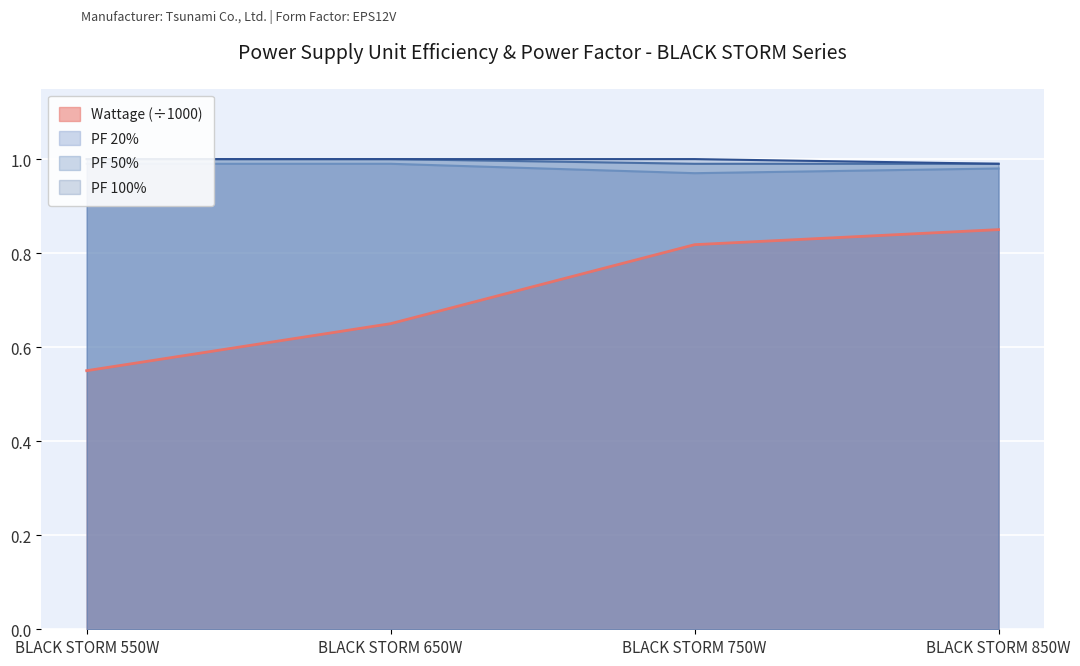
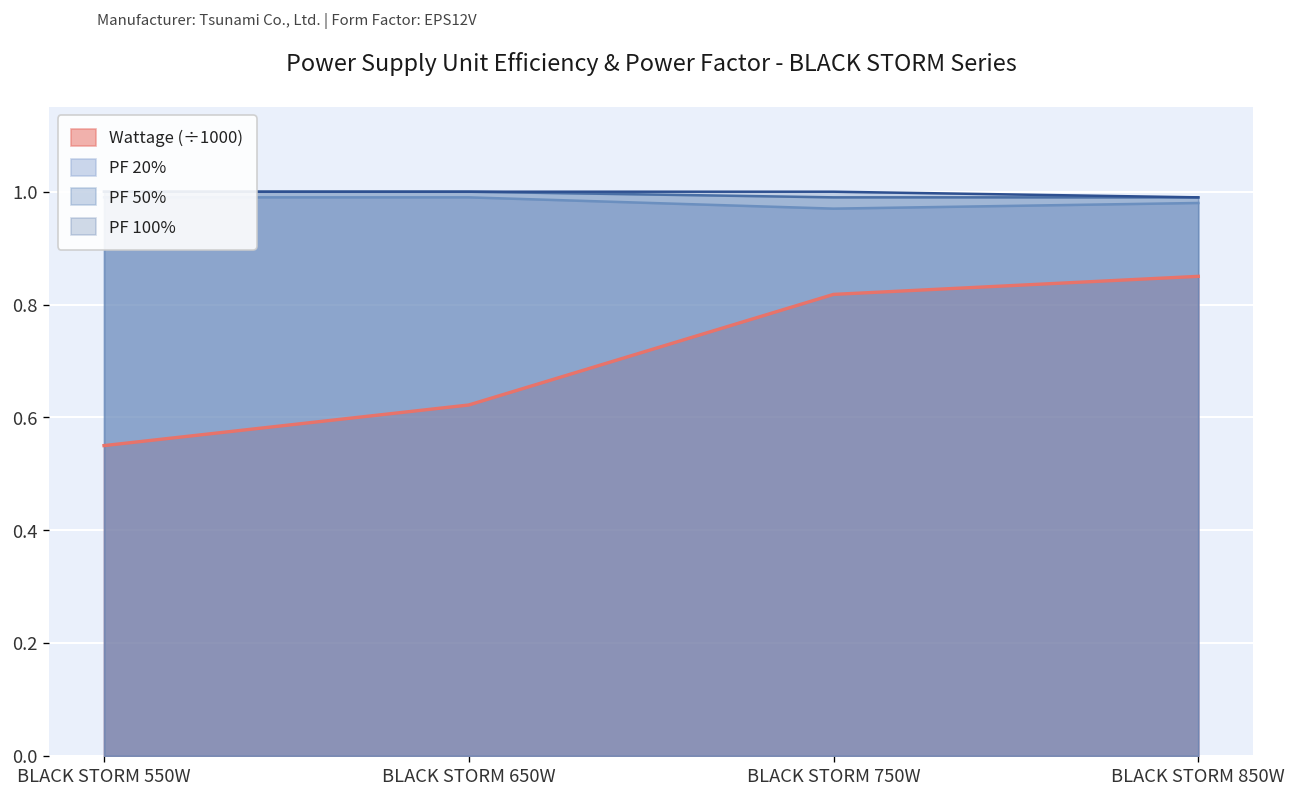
  {
    "Wattage (÷1000)": {
      "BLACK STORM 550W": 0.55,
-     "BLACK STORM 650W": 0.65,
+     "BLACK STORM 650W": 0.62,
      "BLACK STORM 750W": 0.82,
      "BLACK STORM 850W": 0.85
    }
  }
